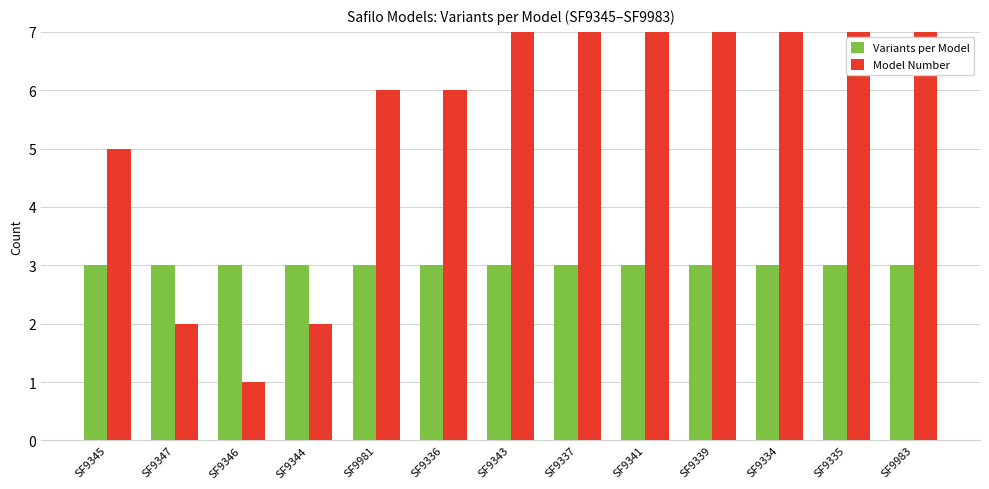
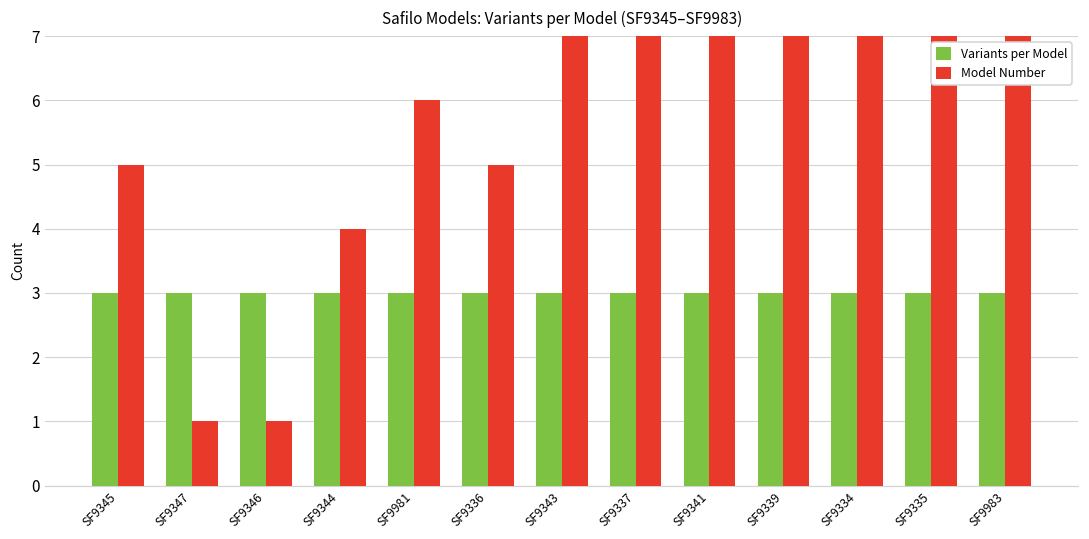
  {
    "Variants per Model": {
      "SF9345": 3,
      "SF9347": 3,
      "SF9346": 3,
      "SF9344": 3,
      "SF9981": 3,
      "SF9336": 3,
      "SF9343": 3,
      "SF9337": 3,
      "SF9341": 3,
      "SF9339": 3,
      "SF9334": 3,
      "SF9335": 3,
      "SF9983": 3
    },
    "Model Number": {
      "SF9345": 5,
-     "SF9347": 2,
+     "SF9347": 1,
      "SF9346": 1,
-     "SF9344": 2,
+     "SF9344": 4,
      "SF9981": 6,
-     "SF9336": 6,
+     "SF9336": 5,
      "SF9343": 7
    }
  }
